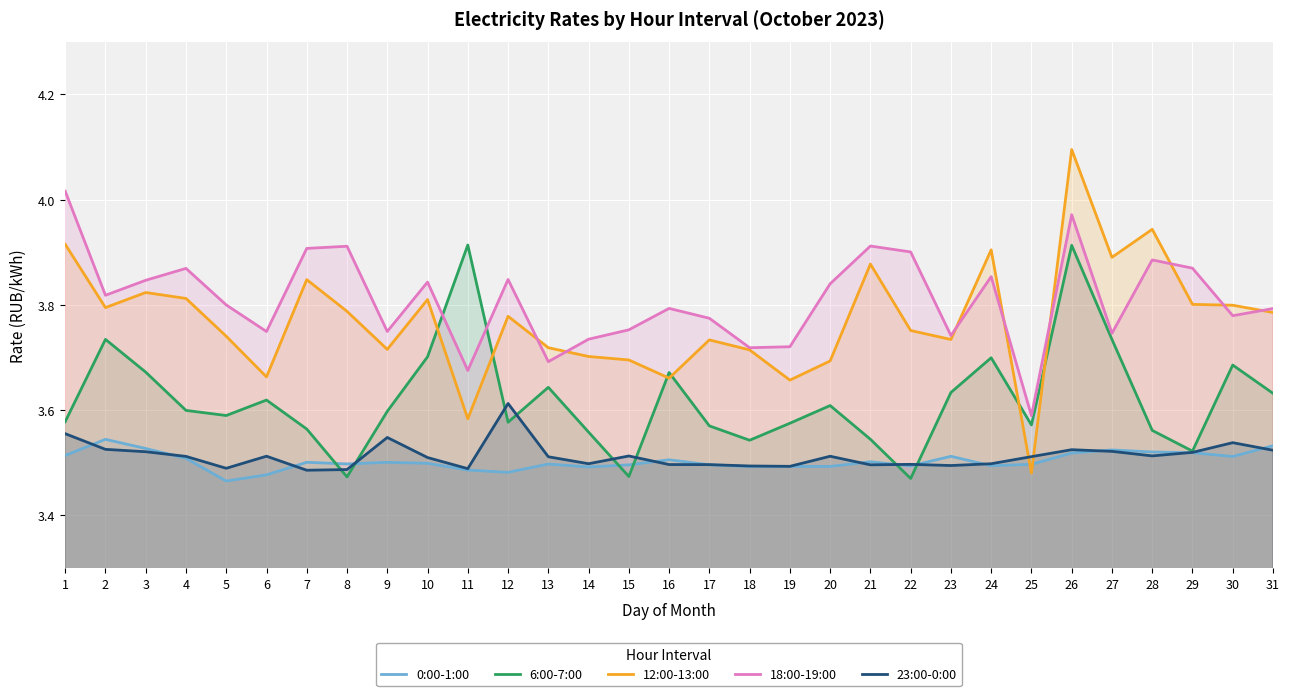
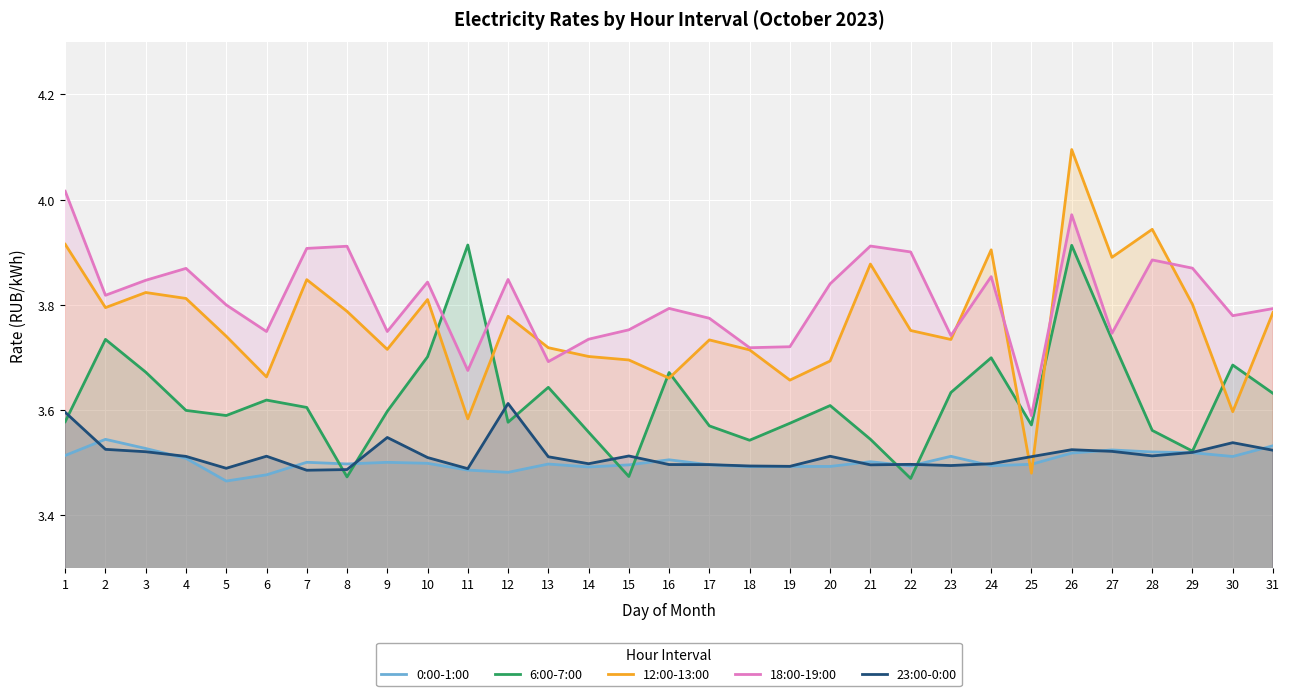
  {
    "0:00-1:00": {
      "1": 3.51,
      "2": 3.54,
      "3": 3.53,
      "5": 3.47,
      "6": 3.48,
      "7": 3.50,
      "8": 3.50,
      "9": 3.50,
      "10": 3.50,
      "12": 3.48,
      "13": 3.50,
      "14": 3.49,
      "15": 3.50,
      "16": 3.51,
      "20": 3.49,
      "21": 3.50,
      "23": 3.51,
      "25": 3.50,
      "26": 3.52,
      "28": 3.52,
      "30": 3.51,
      "31": 3.53
    },
    "6:00-7:00": {
      "1": 3.58,
      "2": 3.73,
      "3": 3.67,
      "4": 3.60,
      "5": 3.59,
      "6": 3.62,
-     "7": 3.56,
+     "7": 3.61,
      "8": 3.47,
      "9": 3.60,
      "10": 3.70,
      "11": 3.91,
      "12": 3.58,
      "13": 3.64,
      "14": 3.56,
      "15": 3.47,
      "16": 3.67,
      "17": 3.57,
      "18": 3.54,
      "19": 3.58,
      "20": 3.61,
      "21": 3.54,
      "22": 3.47,
      "23": 3.63,
      "24": 3.70,
      "25": 3.57,
      "26": 3.91,
      "27": 3.73,
      "28": 3.56,
      "30": 3.69,
      "31": 3.63
    },
    "12:00-13:00": {
      "1": 3.92,
      "2": 3.79,
      "3": 3.82,
      "4": 3.81,
      "5": 3.74,
      "6": 3.66,
      "7": 3.85,
      "8": 3.79,
      "9": 3.72,
      "10": 3.81,
      "11": 3.58,
      "12": 3.78,
      "13": 3.72,
      "14": 3.70,
      "15": 3.70,
      "16": 3.66,
      "17": 3.73,
      "19": 3.66,
      "20": 3.69,
      "21": 3.88,
      "22": 3.75,
      "23": 3.73,
      "24": 3.90,
      "25": 3.48,
      "26": 4.10,
      "27": 3.89,
      "28": 3.94,
      "29": 3.80,
-     "30": 3.80,
+     "30": 3.60,
      "31": 3.79
    },
    "18:00-19:00": {
      "1": 4.02,
      "2": 3.82,
      "3": 3.85,
      "4": 3.87,
      "5": 3.80,
      "6": 3.75,
      "7": 3.91,
      "8": 3.91,
      "9": 3.75,
      "10": 3.84,
      "11": 3.68,
      "12": 3.85,
      "13": 3.69,
      "14": 3.73,
      "15": 3.75,
      "16": 3.79,
      "17": 3.77,
      "19": 3.72,
      "20": 3.84,
      "21": 3.91,
      "22": 3.90,
      "23": 3.74,
      "24": 3.85,
      "25": 3.59,
      "26": 3.97,
      "27": 3.75,
      "28": 3.89,
      "29": 3.87,
      "30": 3.78,
      "31": 3.79
    },
    "23:00-0:00": {
-     "1": 3.56,
+     "1": 3.60,
      "2": 3.53,
      "3": 3.52,
      "5": 3.49,
      "6": 3.51,
      "7": 3.49,
      "8": 3.49,
      "9": 3.55,
      "10": 3.51,
      "12": 3.61,
      "13": 3.51,
      "14": 3.50,
      "15": 3.51,
      "16": 3.50,
      "20": 3.51,
      "21": 3.50,
      "23": 3.49,
      "25": 3.51,
      "26": 3.52,
      "28": 3.51,
      "30": 3.54,
      "31": 3.52
    }
  }
